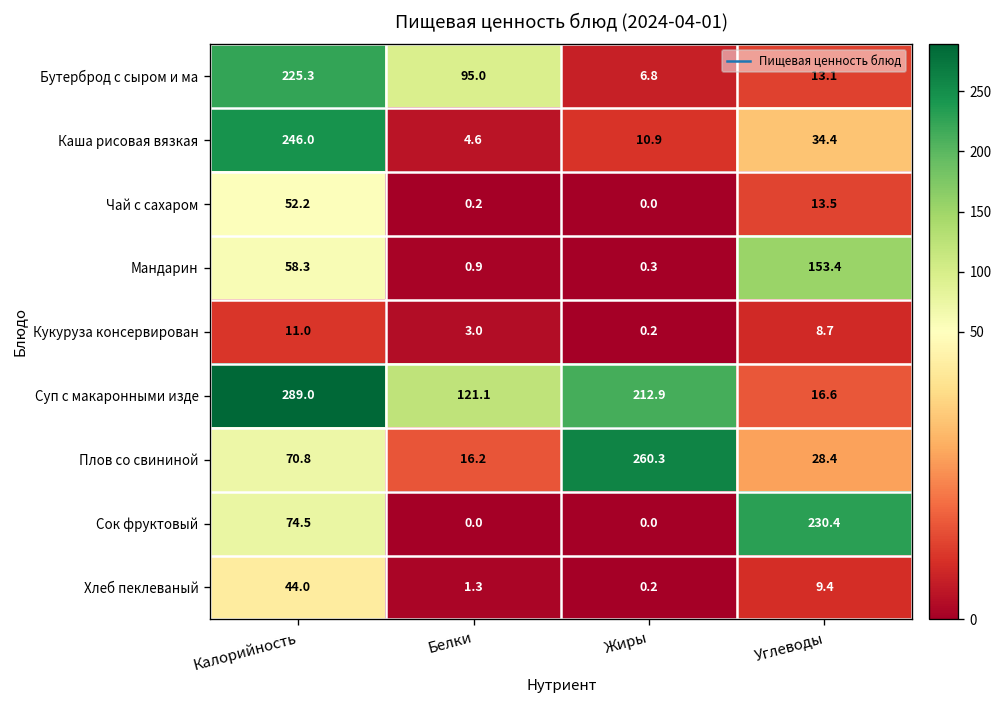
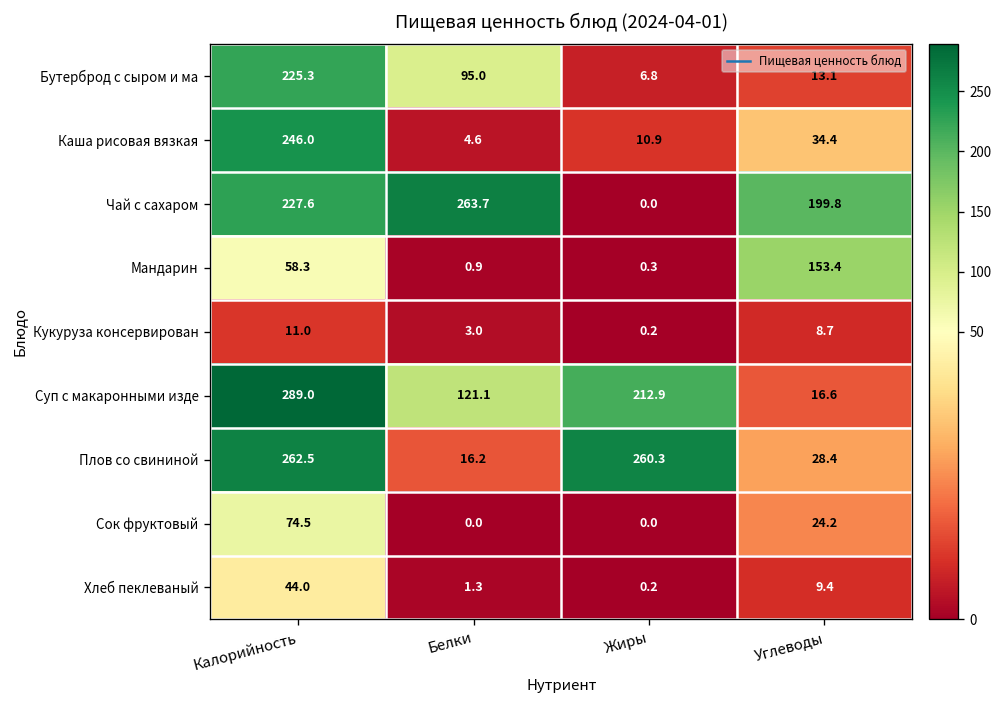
  {
    "Бутерброд с сыром и ма": {
      "Калорийность": 225.3,
      "Белки": 95.0,
      "Жиры": 6.8
    },
    "Каша рисовая вязкая": {
      "Калорийность": 246.0,
      "Белки": 4.6,
      "Жиры": 10.9,
      "Углеводы": 34.4
    },
    "Чай с сахаром": {
-     "Калорийность": 52.2,
-     "Белки": 0.2,
+     "Калорийность": 227.6,
+     "Белки": 263.7,
      "Жиры": 0.0,
-     "Углеводы": 13.5
+     "Углеводы": 199.8
    },
    "Мандарин": {
      "Калорийность": 58.3,
      "Белки": 0.9,
      "Жиры": 0.3,
      "Углеводы": 153.4
    },
    "Кукуруза консервирован": {
      "Калорийность": 11.0,
      "Белки": 3.0,
      "Жиры": 0.2,
      "Углеводы": 8.7
    },
    "Суп с макаронными изде": {
      "Калорийность": 289.0,
      "Белки": 121.1,
      "Жиры": 212.9,
      "Углеводы": 16.6
    },
    "Плов со свининой": {
-     "Калорийность": 70.8,
+     "Калорийность": 262.5,
      "Белки": 16.2,
      "Жиры": 260.3,
      "Углеводы": 28.4
    },
    "Сок фруктовый": {
      "Калорийность": 74.5,
      "Белки": 0.0,
      "Жиры": 0.0,
-     "Углеводы": 230.4
+     "Углеводы": 24.2
    },
    "Хлеб пеклеваный": {
      "Калорийность": 44.0,
      "Белки": 1.3,
      "Жиры": 0.2,
      "Углеводы": 9.4
    }
  }
